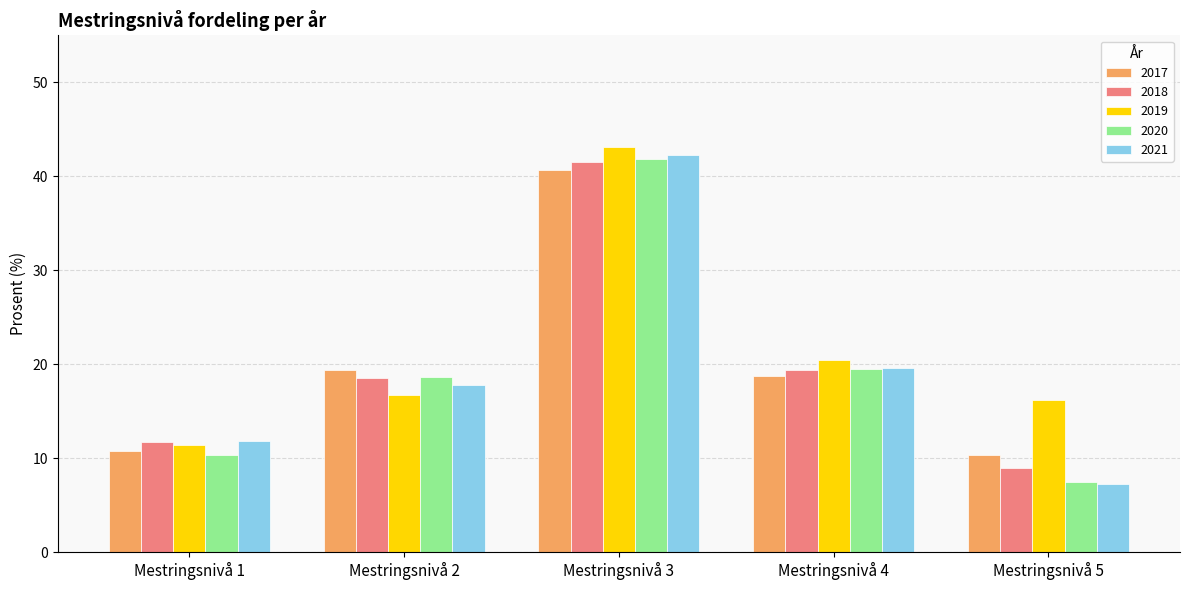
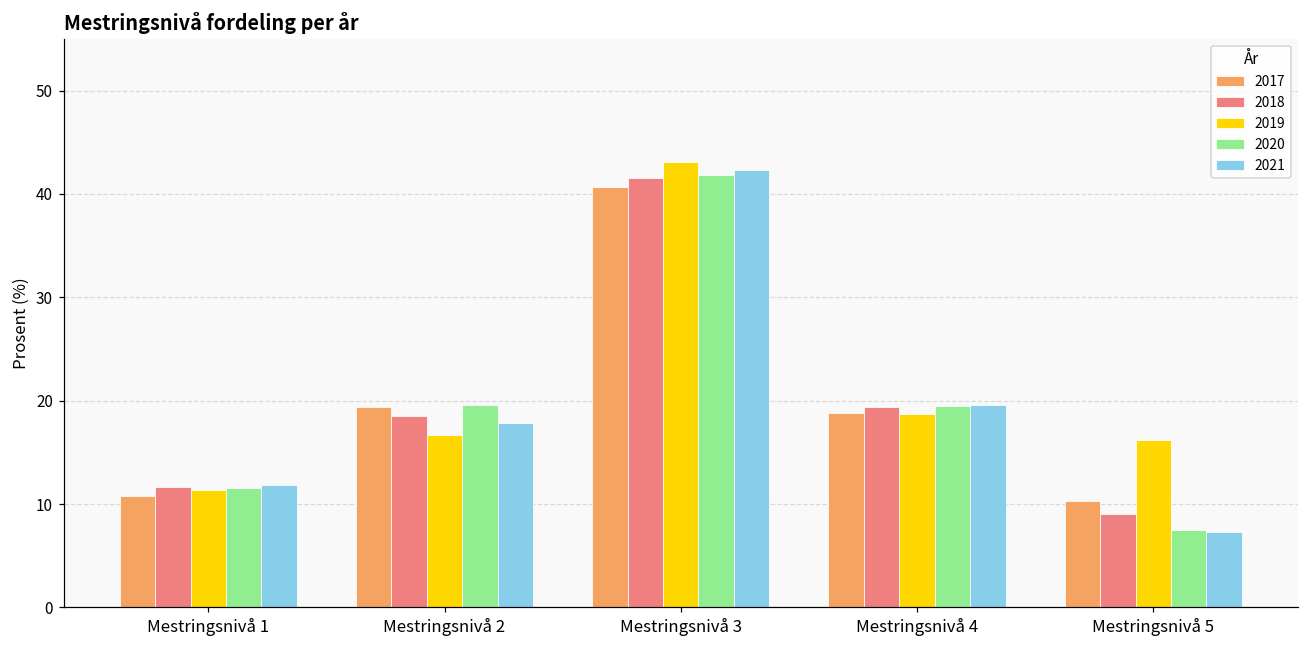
  {
    "2019": {
      "Mestringsnivå 1": 11,
      "Mestringsnivå 2": 17,
      "Mestringsnivå 3": 43,
-     "Mestringsnivå 4": 21,
+     "Mestringsnivå 4": 19,
      "Mestringsnivå 5": 16
    },
    "2020": {
-     "Mestringsnivå 1": 10,
-     "Mestringsnivå 2": 19,
+     "Mestringsnivå 1": 12,
+     "Mestringsnivå 2": 20,
      "Mestringsnivå 3": 42,
      "Mestringsnivå 4": 20,
      "Mestringsnivå 5": 8
    },
    "2021": {
      "Mestringsnivå 1": 12,
      "Mestringsnivå 2": 18,
      "Mestringsnivå 3": 42,
      "Mestringsnivå 4": 20,
      "Mestringsnivå 5": 7
    }
  }
